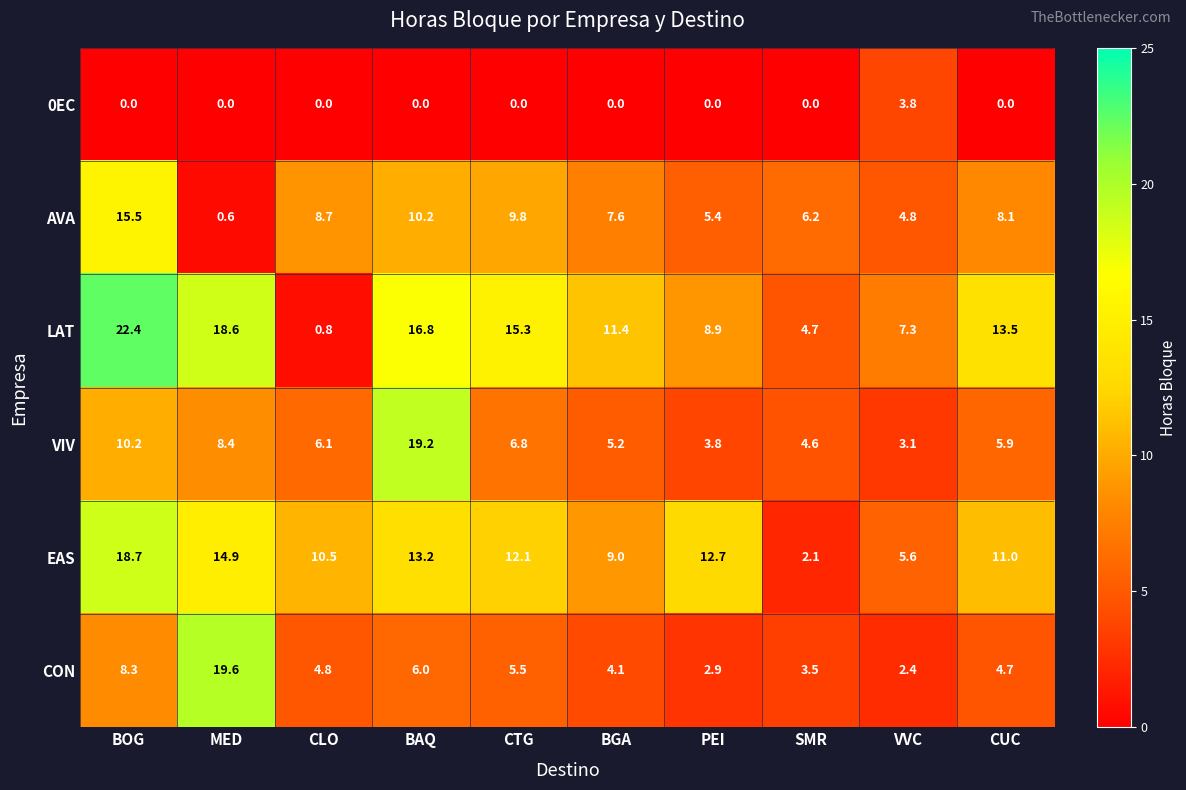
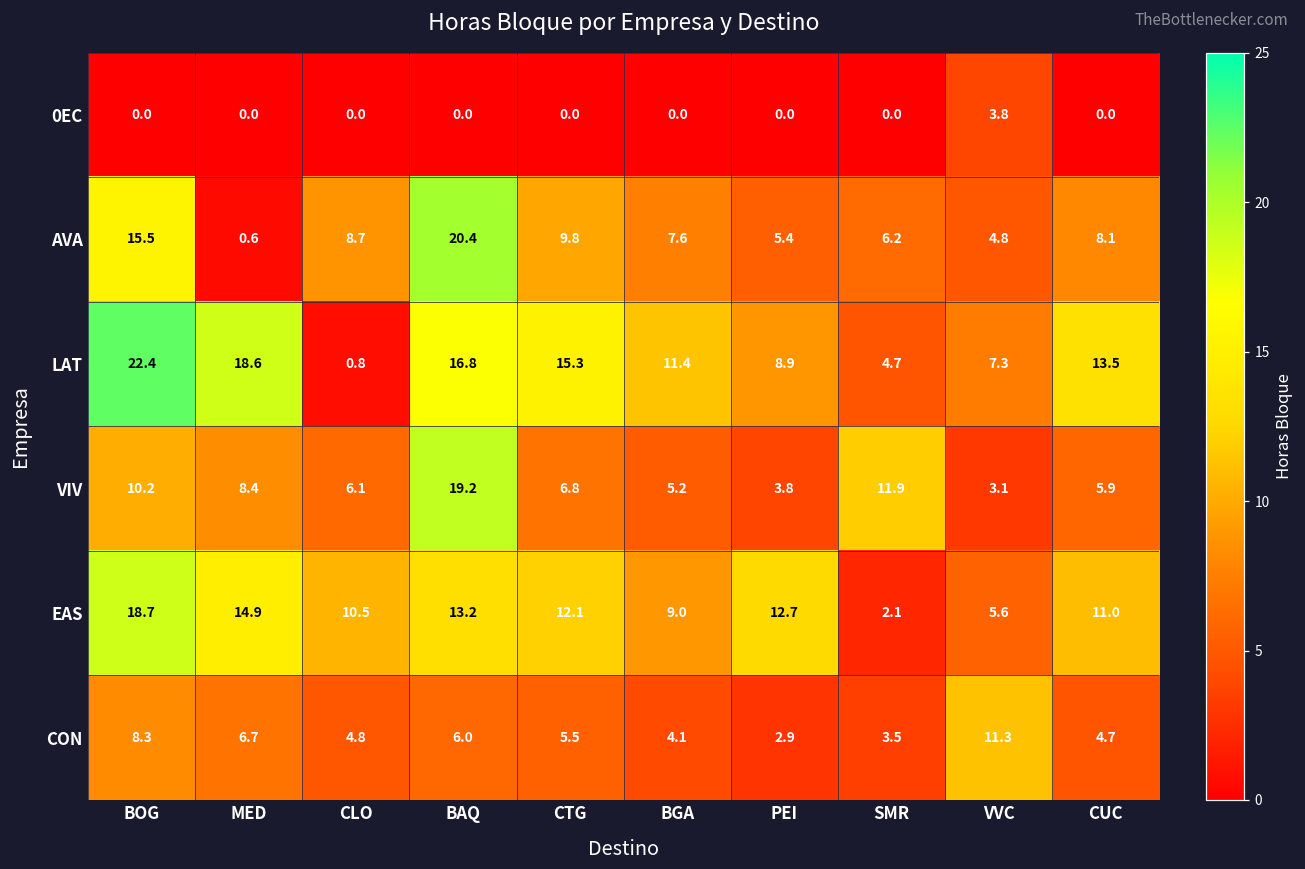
  {
    "0EC": {
      "BOG": 0.0,
      "MED": 0.0,
      "CLO": 0.0,
      "BAQ": 0.0,
      "CTG": 0.0,
      "BGA": 0.0,
      "PEI": 0.0,
      "SMR": 0.0,
      "VVC": 3.8,
      "CUC": 0.0
    },
    "AVA": {
      "BOG": 15.5,
      "MED": 0.6,
      "CLO": 8.7,
-     "BAQ": 10.2,
+     "BAQ": 20.4,
      "CTG": 9.8,
      "BGA": 7.6,
      "PEI": 5.4,
      "SMR": 6.2,
      "VVC": 4.8,
      "CUC": 8.1
    },
    "LAT": {
      "BOG": 22.4,
      "MED": 18.6,
      "CLO": 0.8,
      "BAQ": 16.8,
      "CTG": 15.3,
      "BGA": 11.4,
      "PEI": 8.9,
      "SMR": 4.7,
      "VVC": 7.3,
      "CUC": 13.5
    },
    "VIV": {
      "BOG": 10.2,
      "MED": 8.4,
      "CLO": 6.1,
      "BAQ": 19.2,
      "CTG": 6.8,
      "BGA": 5.2,
      "PEI": 3.8,
-     "SMR": 4.6,
+     "SMR": 11.9,
      "VVC": 3.1,
      "CUC": 5.9
    },
    "EAS": {
      "BOG": 18.7,
      "MED": 14.9,
      "CLO": 10.5,
      "BAQ": 13.2,
      "CTG": 12.1,
      "BGA": 9.0,
      "PEI": 12.7,
      "SMR": 2.1,
      "VVC": 5.6,
      "CUC": 11.0
    },
    "CON": {
      "BOG": 8.3,
-     "MED": 19.6,
+     "MED": 6.7,
      "CLO": 4.8,
      "BAQ": 6.0,
      "CTG": 5.5,
      "BGA": 4.1,
      "PEI": 2.9,
      "SMR": 3.5,
-     "VVC": 2.4,
+     "VVC": 11.3,
      "CUC": 4.7
    }
  }
